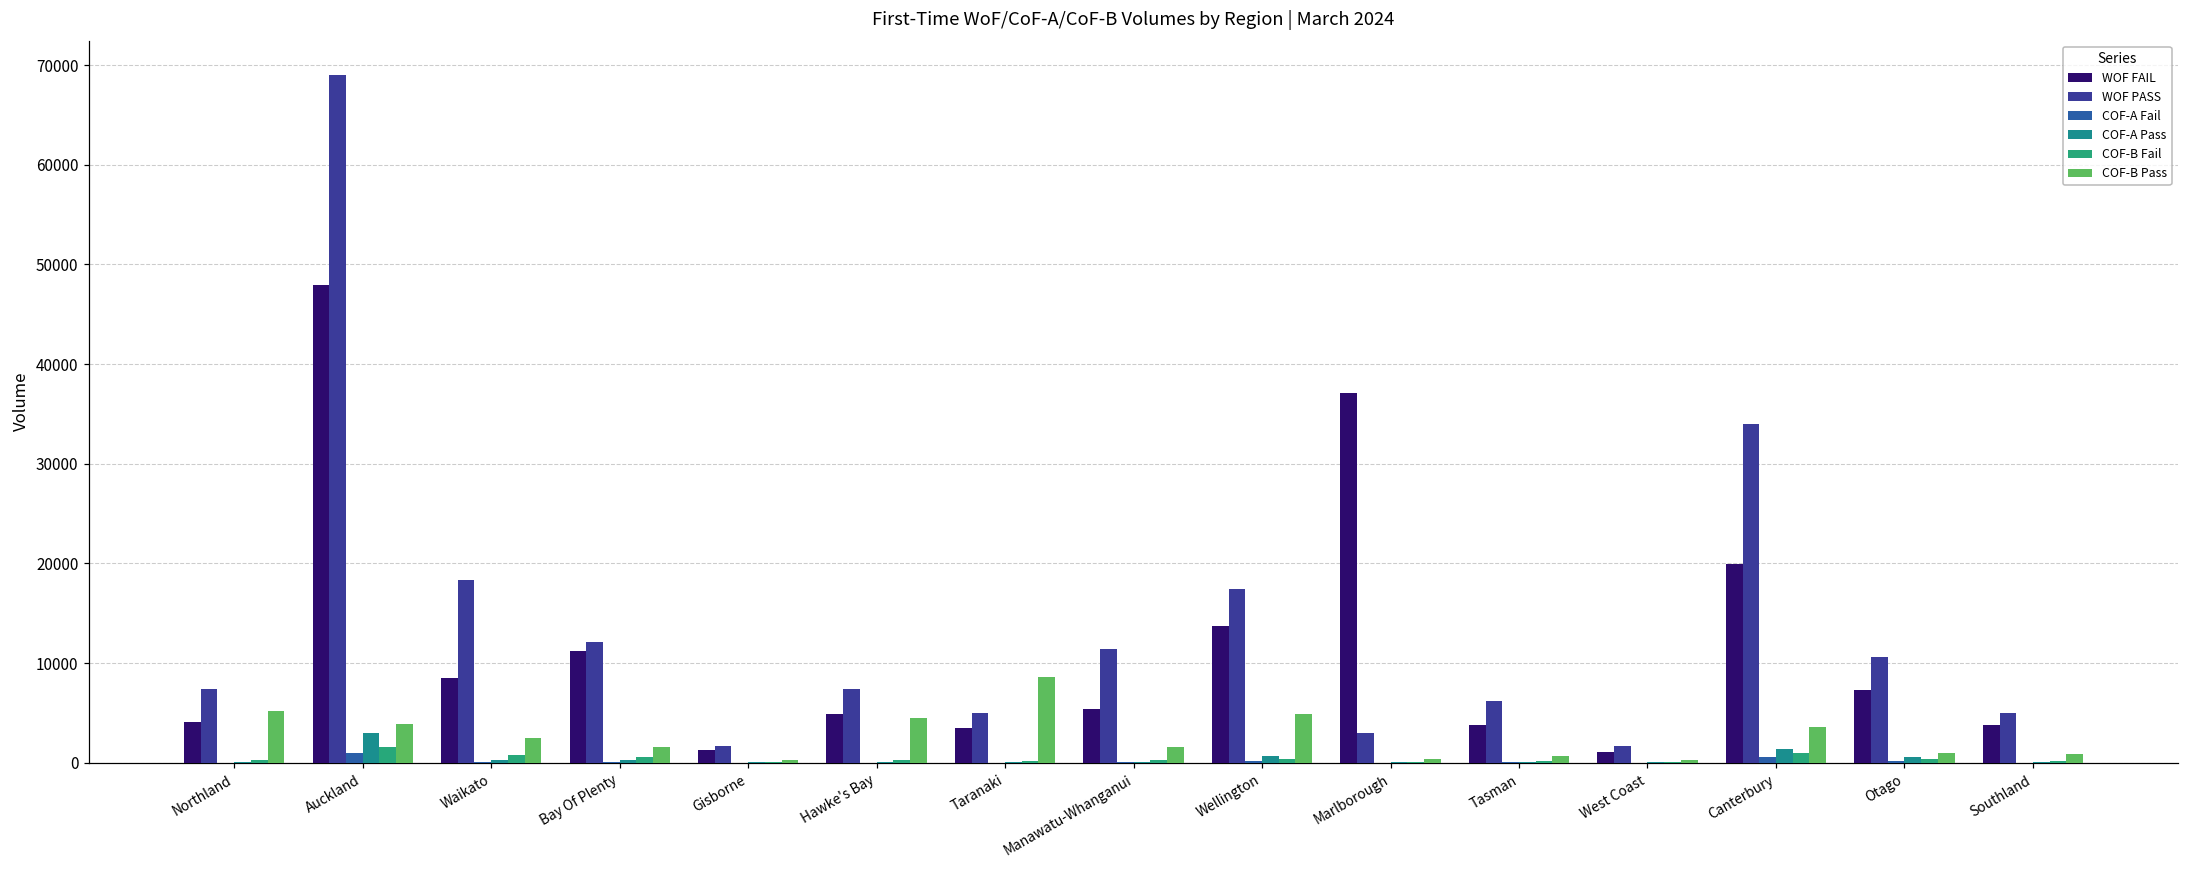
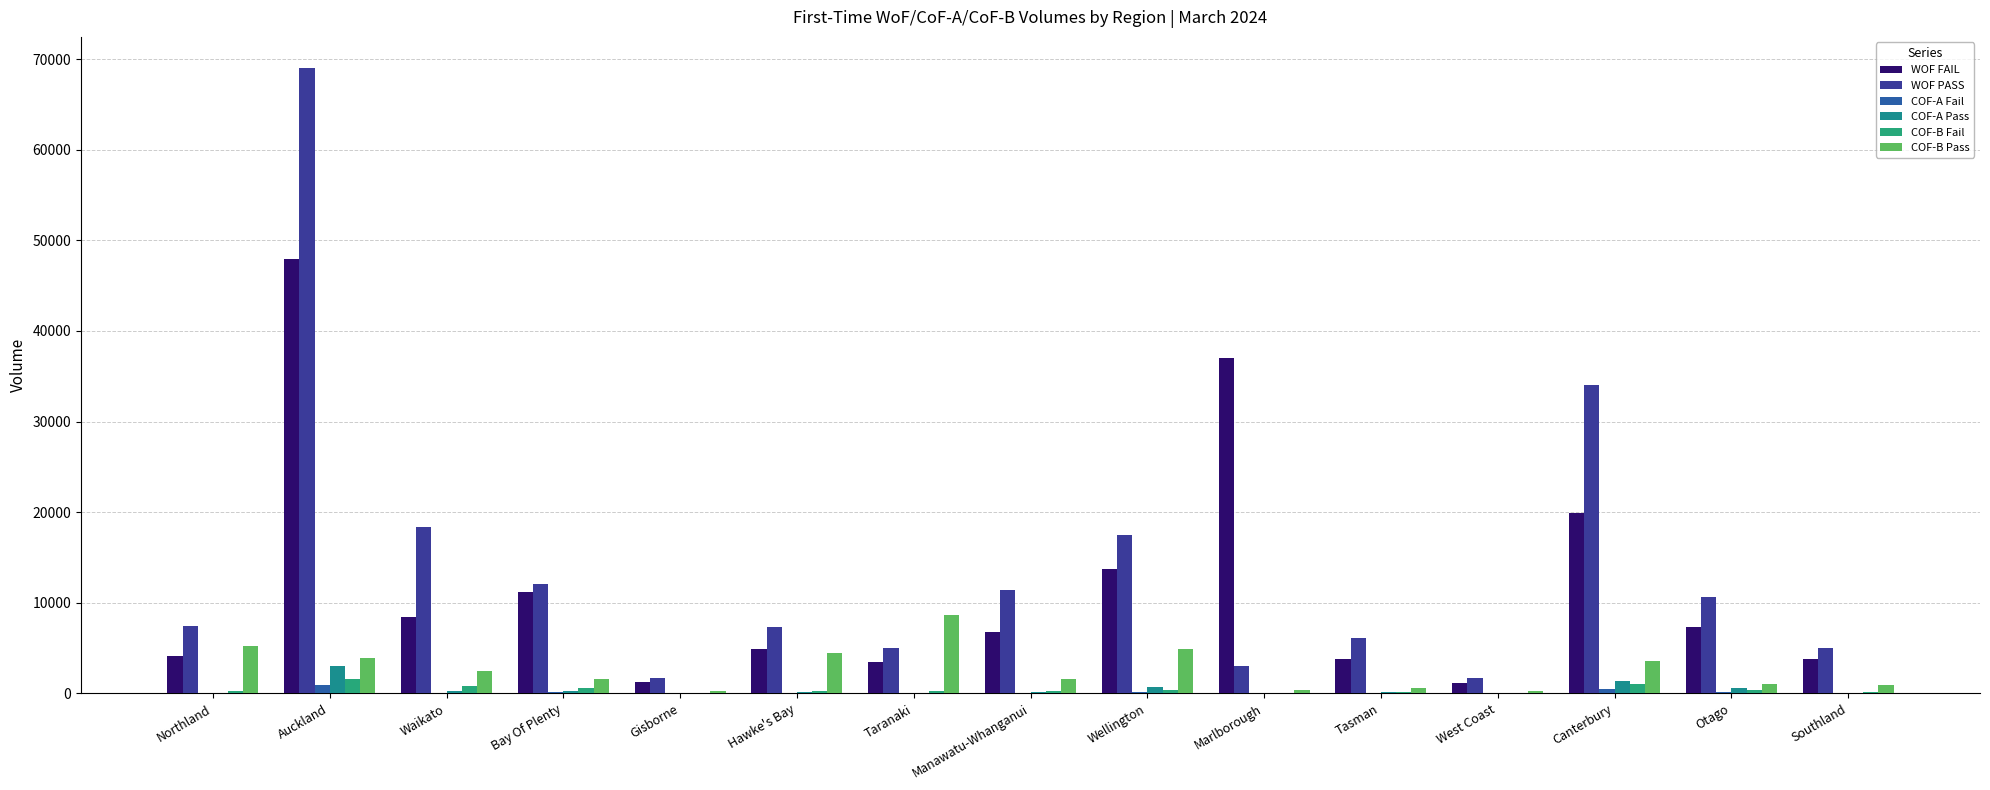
  {
    "WOF FAIL": {
      "Northland": 4000,
      "Auckland": 48000,
      "Waikato": 8000,
      "Bay Of Plenty": 11000,
      "Gisborne": 1000,
      "Hawke's Bay": 5000,
      "Taranaki": 3000,
-     "Manawatu-Whanganui": 5000,
+     "Manawatu-Whanganui": 7000,
      "Wellington": 14000,
      "Marlborough": 37000,
      "Tasman": 4000,
      "West Coast": 1000,
      "Canterbury": 20000,
      "Otago": 7000,
      "Southland": 4000
    },
    "COF-B Pass": {
      "Northland": 5000,
      "Auckland": 4000,
      "Waikato": 2000,
      "Bay Of Plenty": 2000,
      "Gisborne": 0,
      "Hawke's Bay": 5000,
      "Taranaki": 9000,
      "Manawatu-Whanganui": 2000,
      "Wellington": 5000,
      "Marlborough": 0,
      "Tasman": 1000,
      "Canterbury": 4000,
      "Otago": 1000,
      "Southland": 1000
    }
  }
